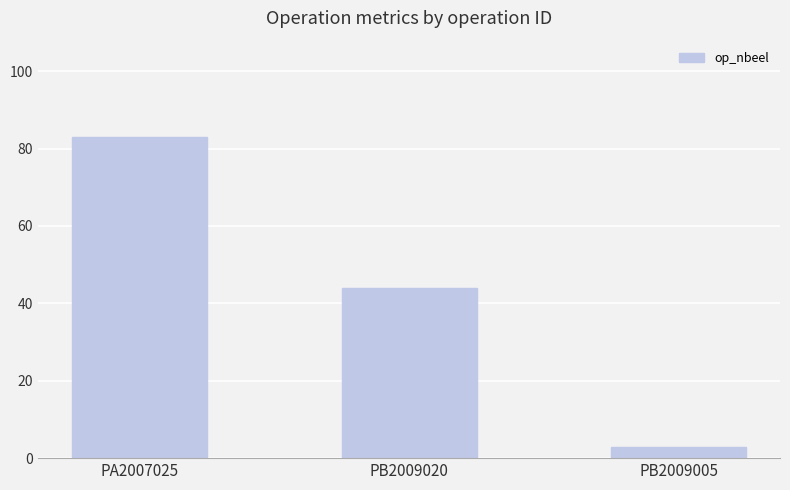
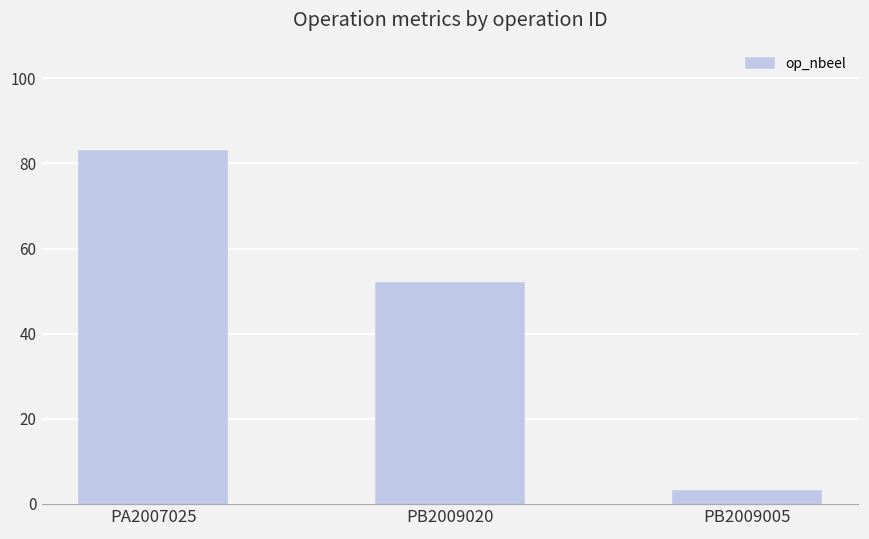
  {
    "PA2007025": 83,
-   "PB2009020": 44,
+   "PB2009020": 52,
    "PB2009005": 3
  }
